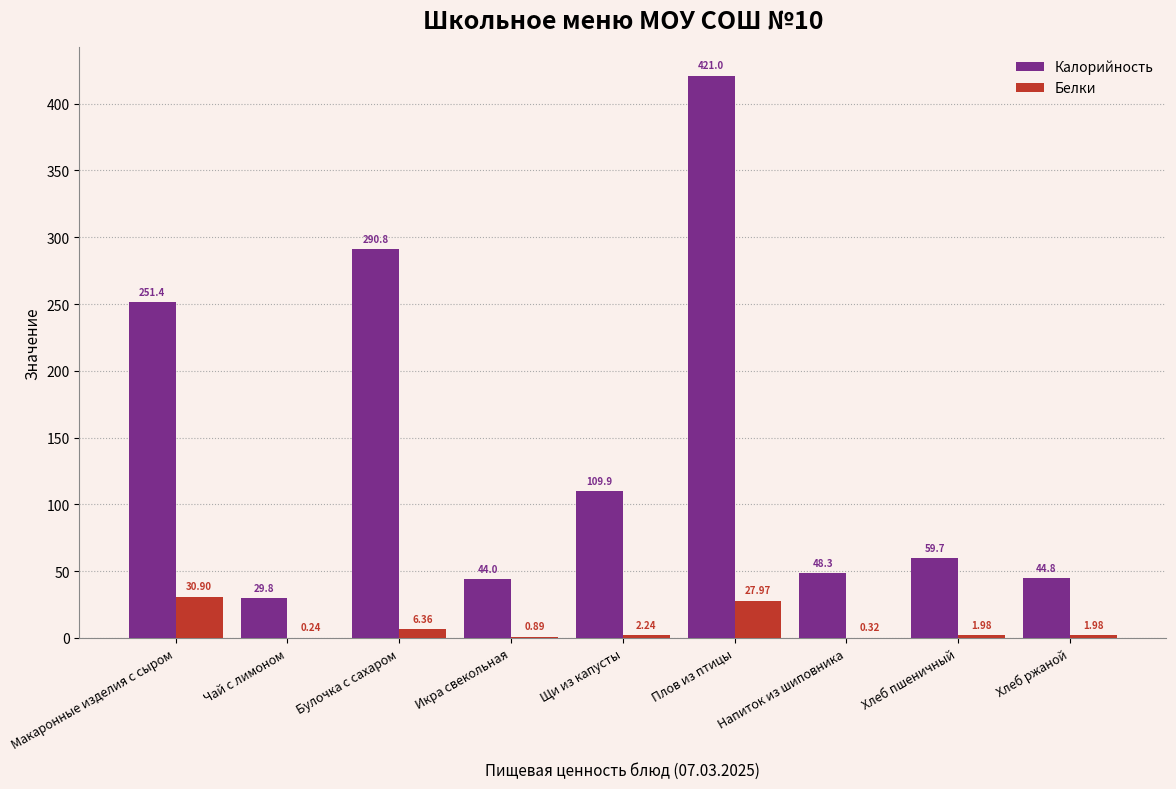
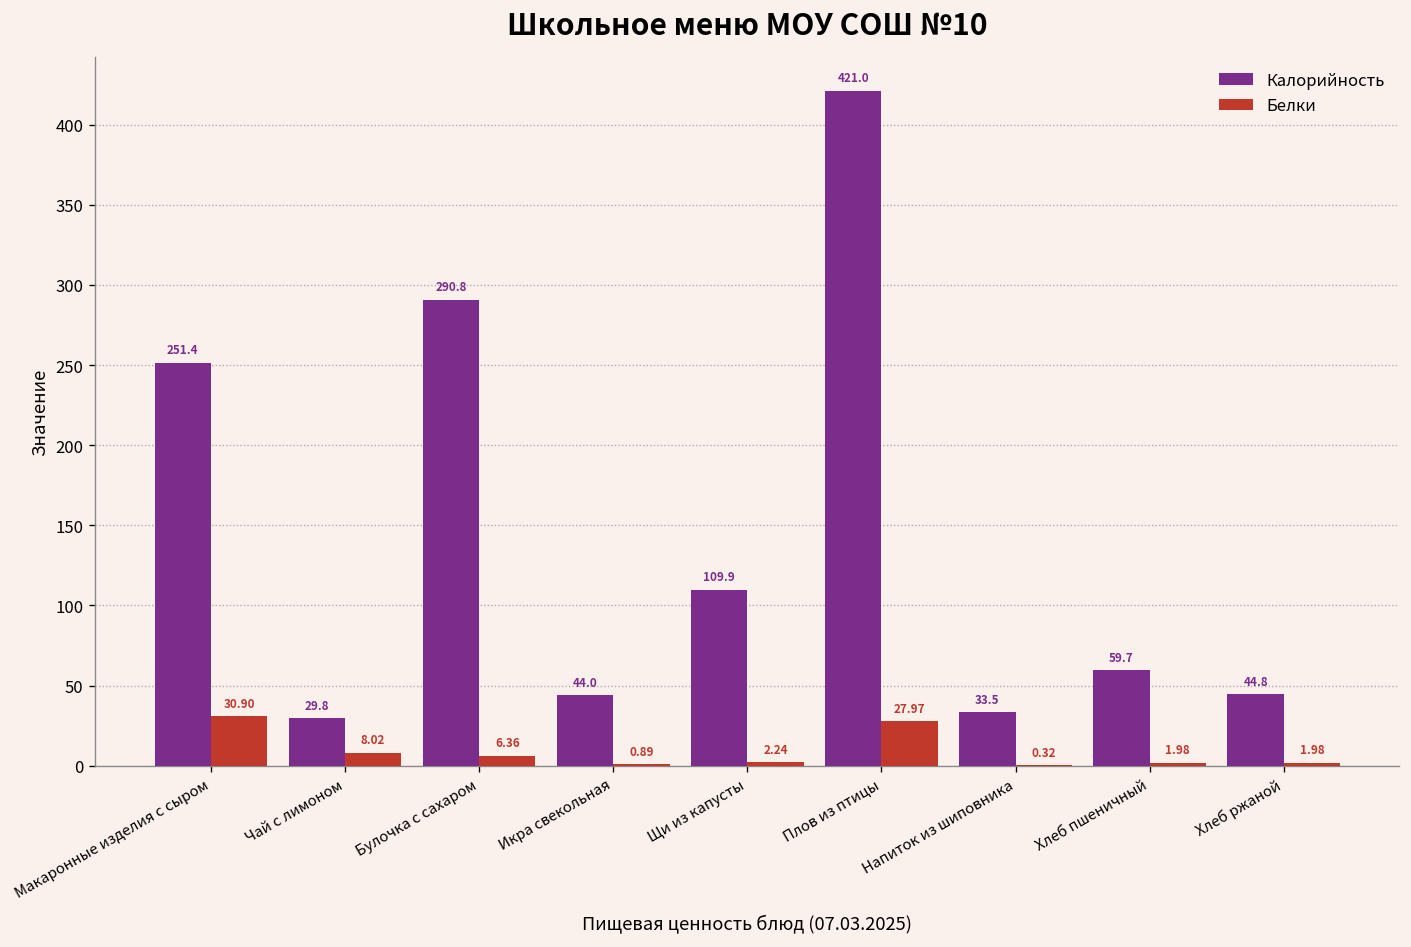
  {
    "Калорийность": {
      "Макаронные изделия с сыром": 251.4,
      "Чай с лимоном": 29.8,
      "Булочка с сахаром": 290.8,
      "Икра свекольная": 44.0,
      "Щи из капусты": 109.9,
      "Плов из птицы": 421.0,
-     "Напиток из шиповника": 48.3,
+     "Напиток из шиповника": 33.5,
      "Хлеб пшеничный": 59.7,
      "Хлеб ржаной": 44.8
    },
    "Белки": {
      "Макаронные изделия с сыром": 30.90,
-     "Чай с лимоном": 0.24,
+     "Чай с лимоном": 8.02,
      "Булочка с сахаром": 6.36,
      "Икра свекольная": 0.89,
      "Щи из капусты": 2.24,
      "Плов из птицы": 27.97,
      "Напиток из шиповника": 0.32,
      "Хлеб пшеничный": 1.98,
      "Хлеб ржаной": 1.98
    }
  }
